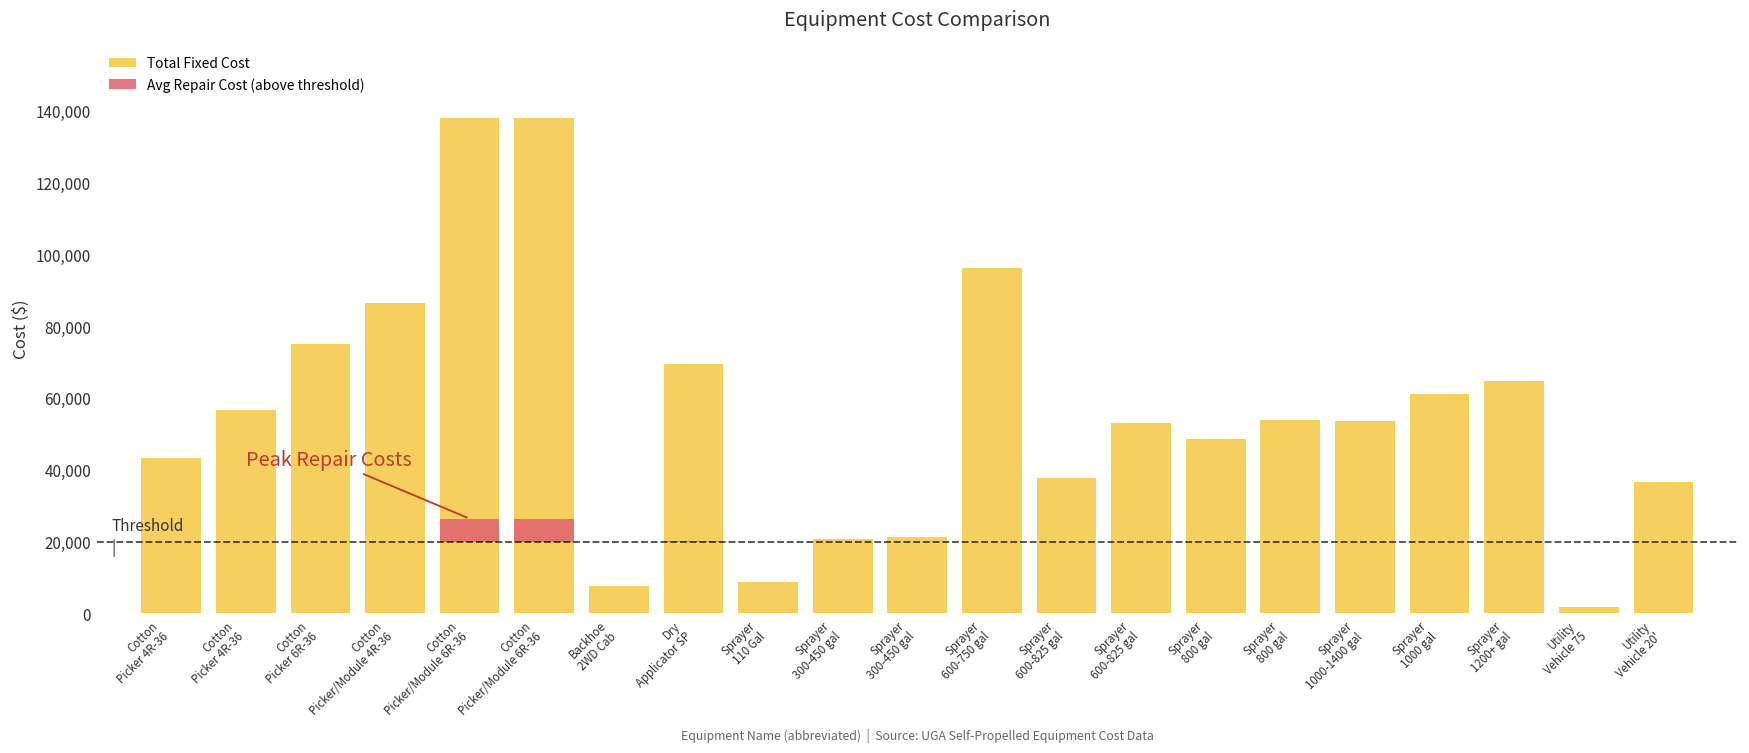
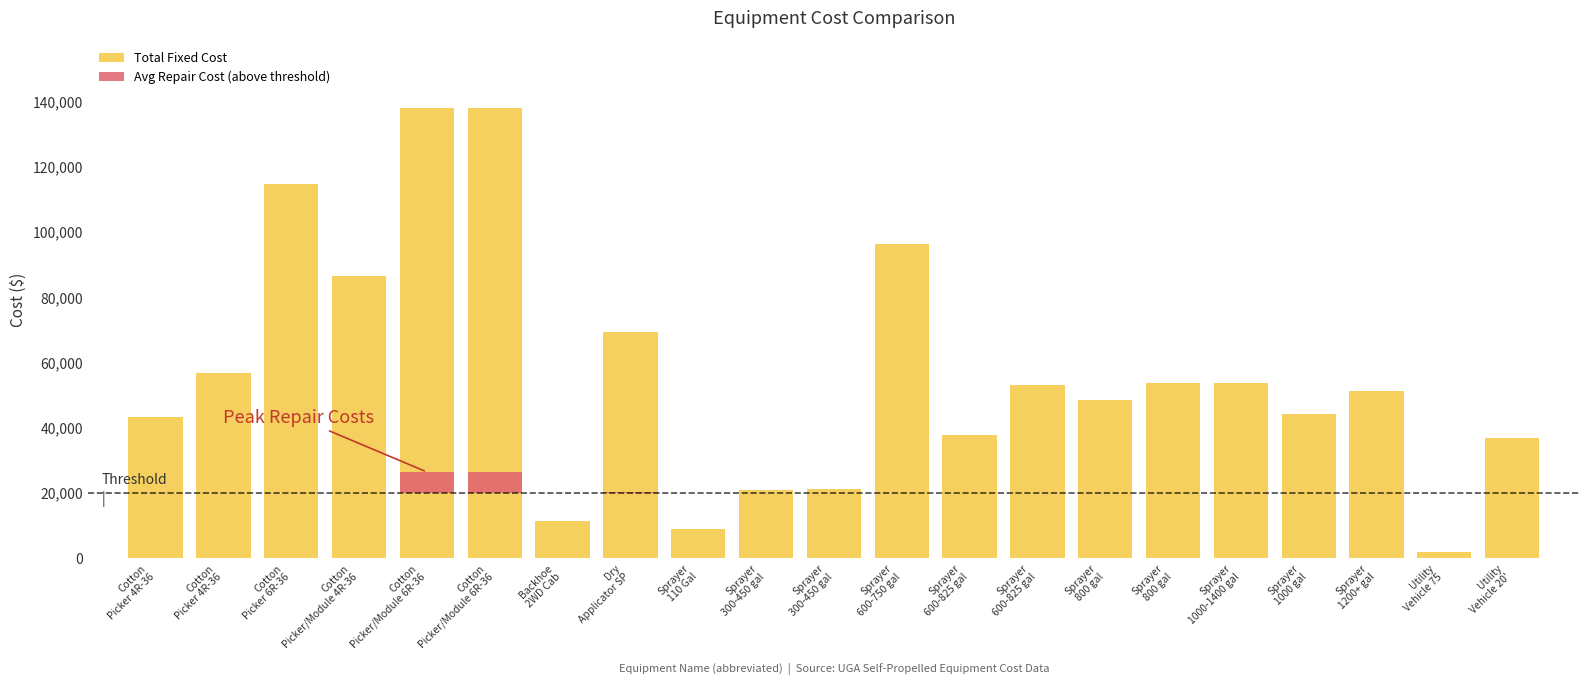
  {
    "Total Fixed Cost": {
-     "Cotton Picker 6R-36": "75,000",
+     "Cotton Picker 6R-36": "115,000",
      "Cotton Picker/Module 4R-36": "87,000",
-     "Backhoe 2WD Cab": "8,000",
+     "Backhoe 2WD Cab": "11,000",
      "Dry Applicator SP": "69,000",
      "Sprayer 110 Gal": "9,000",
      "Sprayer 600-750 gal": "96,000",
      "Sprayer 1000-1400 gal": "54,000",
-     "Sprayer 1000 gal": "61,000",
-     "Sprayer 1200+ gal": "65,000",
+     "Sprayer 1000 gal": "44,000",
+     "Sprayer 1200+ gal": "51,000",
      "Utility Vehicle 75": "2,000",
      "Utility Vehicle 20'": "37,000"
    }
  }
